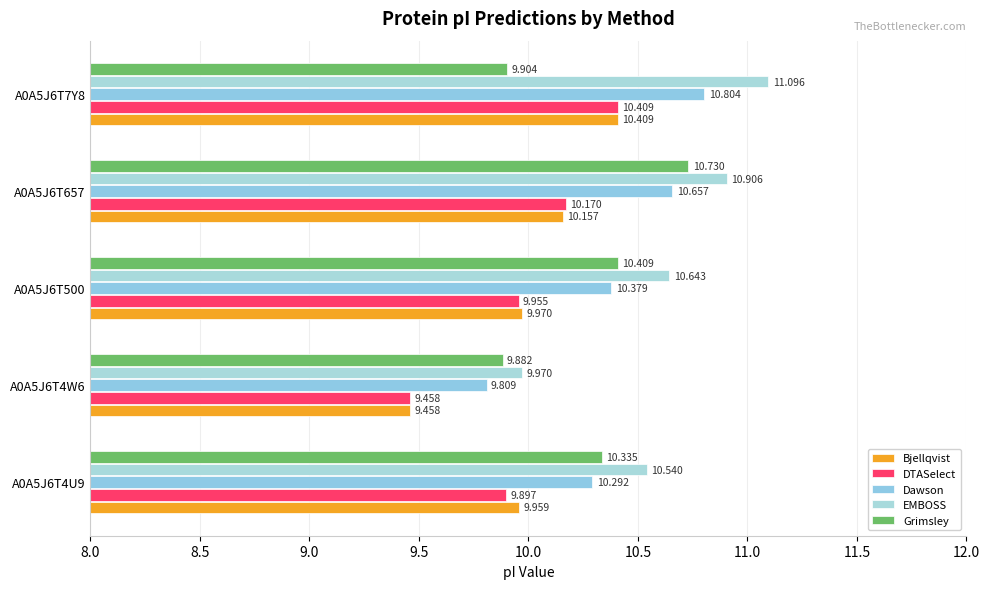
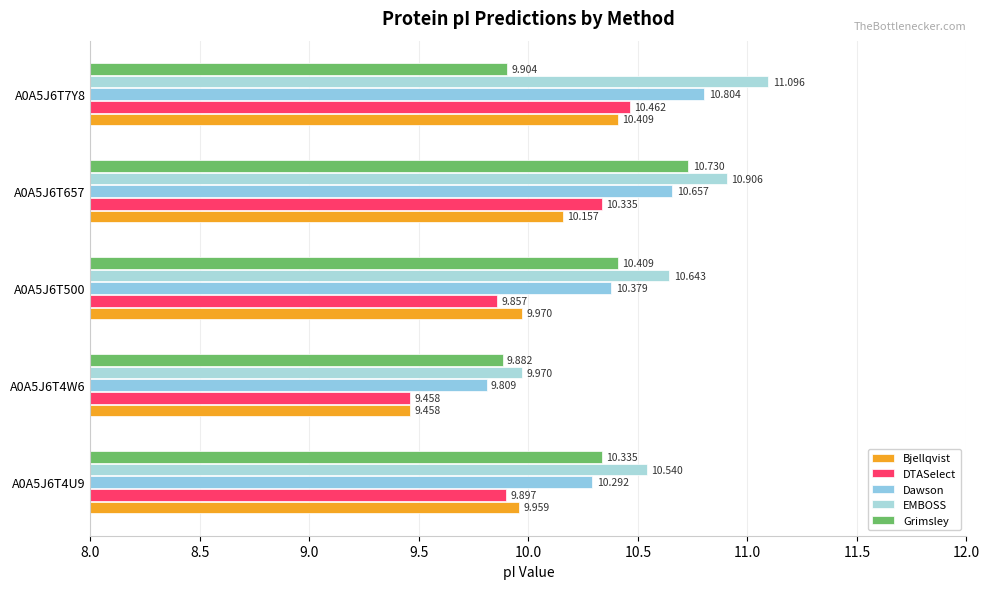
  {
    "Bjellqvist": {
      "A0A5J6T7Y8": 10.409,
      "A0A5J6T657": 10.157,
      "A0A5J6T500": 9.970,
      "A0A5J6T4W6": 9.458,
      "A0A5J6T4U9": 9.959
    },
    "DTASelect": {
-     "A0A5J6T7Y8": 10.409,
-     "A0A5J6T657": 10.170,
-     "A0A5J6T500": 9.955,
+     "A0A5J6T7Y8": 10.462,
+     "A0A5J6T657": 10.335,
+     "A0A5J6T500": 9.857,
      "A0A5J6T4W6": 9.458,
      "A0A5J6T4U9": 9.897
    },
    "Grimsley": {
      "A0A5J6T7Y8": 9.904,
      "A0A5J6T657": 10.730,
      "A0A5J6T500": 10.409,
      "A0A5J6T4W6": 9.882,
      "A0A5J6T4U9": 10.335
    }
  }
